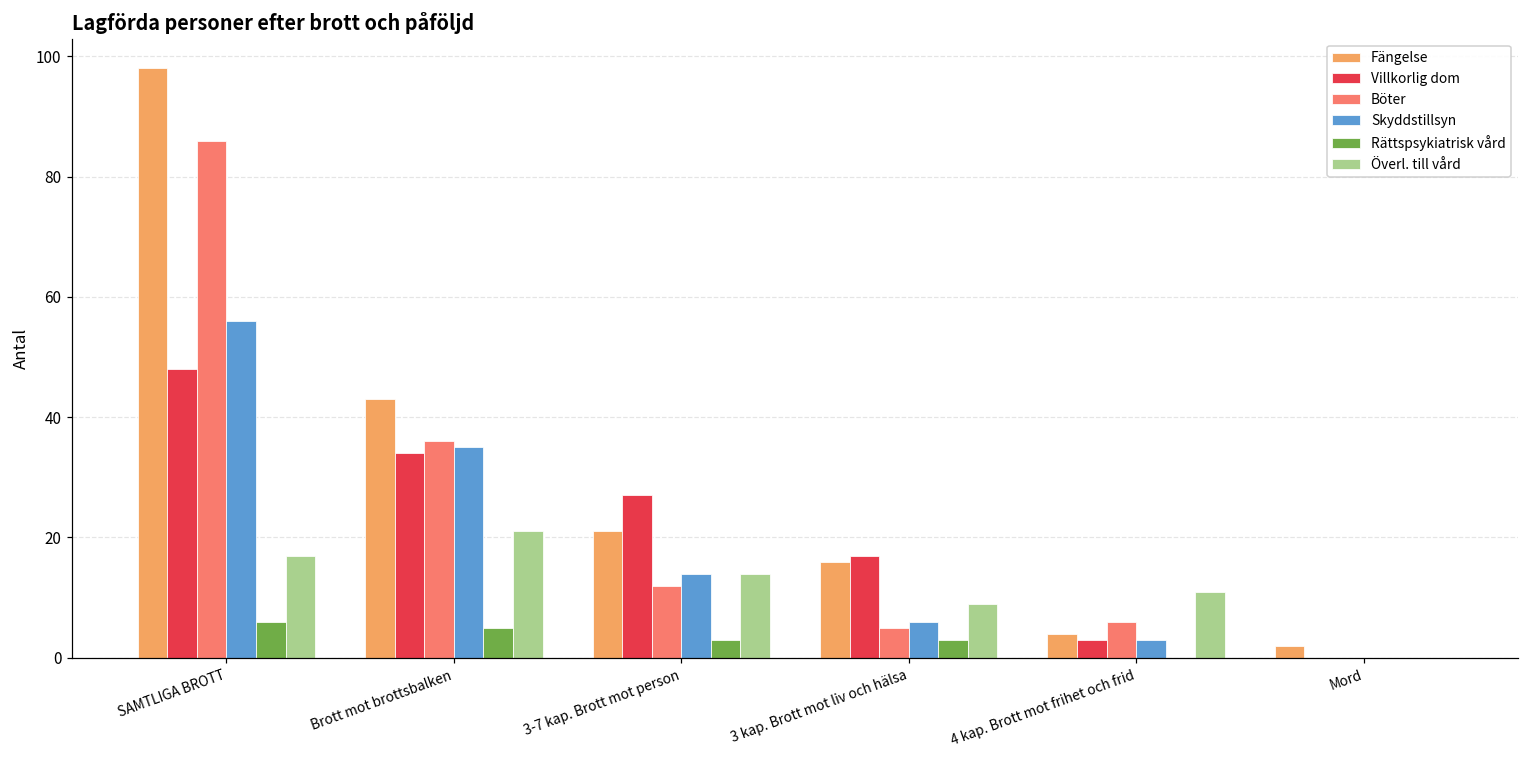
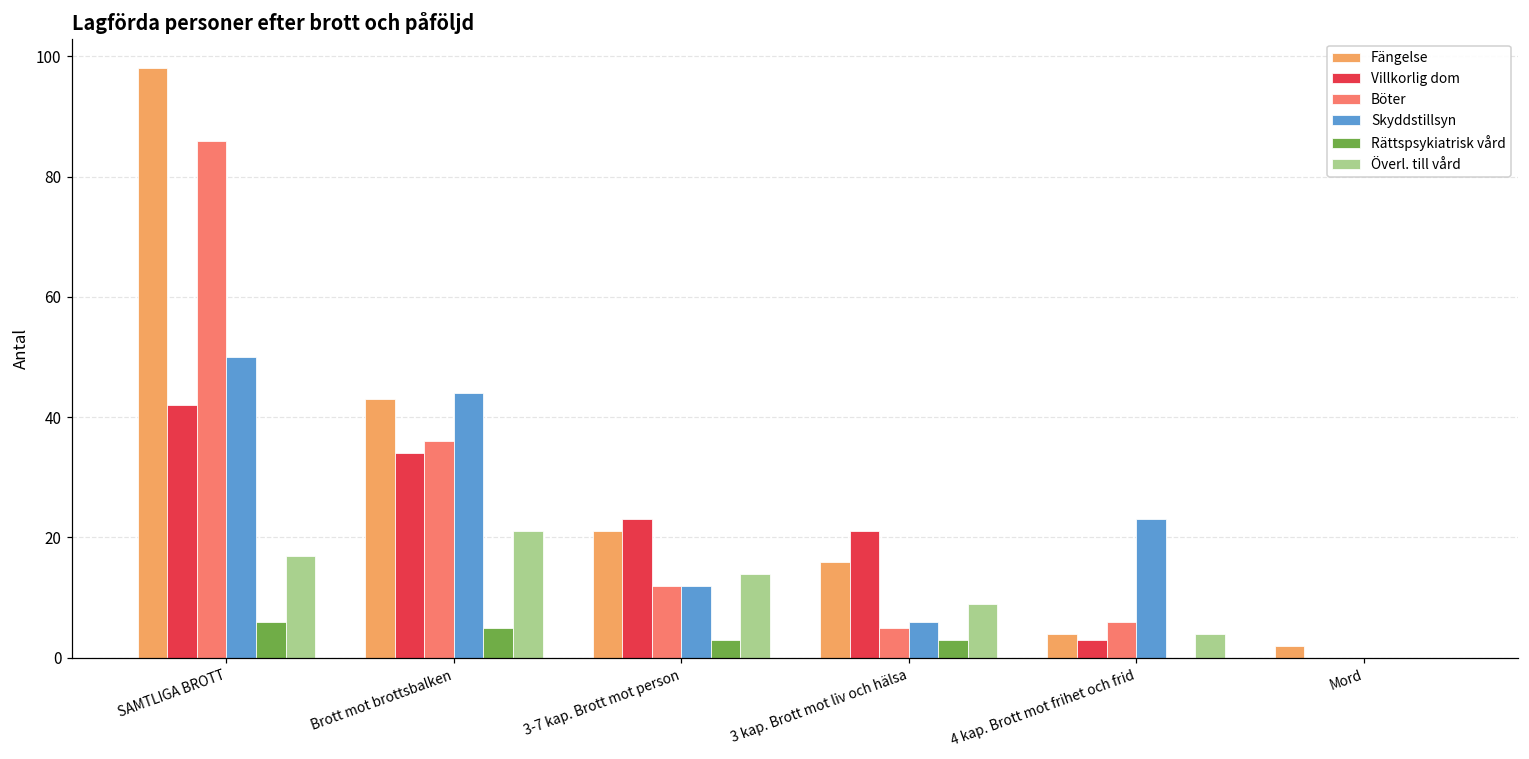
  {
    "Villkorlig dom": {
-     "SAMTLIGA BROTT": 48,
+     "SAMTLIGA BROTT": 42,
      "Brott mot brottsbalken": 34,
-     "3-7 kap. Brott mot person": 27,
-     "3 kap. Brott mot liv och hälsa": 17,
+     "3-7 kap. Brott mot person": 23,
+     "3 kap. Brott mot liv och hälsa": 21,
      "4 kap. Brott mot frihet och frid": 3,
      "Mord": 0
    },
    "Skyddstillsyn": {
-     "SAMTLIGA BROTT": 56,
-     "Brott mot brottsbalken": 35,
-     "3-7 kap. Brott mot person": 14,
+     "SAMTLIGA BROTT": 50,
+     "Brott mot brottsbalken": 44,
+     "3-7 kap. Brott mot person": 12,
      "3 kap. Brott mot liv och hälsa": 6,
-     "4 kap. Brott mot frihet och frid": 3,
+     "4 kap. Brott mot frihet och frid": 23,
      "Mord": 0
    },
    "Rättspsykiatrisk vård": {
      "SAMTLIGA BROTT": 6,
      "Brott mot brottsbalken": 5,
      "3-7 kap. Brott mot person": 3,
      "3 kap. Brott mot liv och hälsa": 3,
      "4 kap. Brott mot frihet och frid": 0,
      "Mord": 0
    },
    "Överl. till vård": {
      "SAMTLIGA BROTT": 17,
      "Brott mot brottsbalken": 21,
      "3-7 kap. Brott mot person": 14,
      "3 kap. Brott mot liv och hälsa": 9,
-     "4 kap. Brott mot frihet och frid": 11,
+     "4 kap. Brott mot frihet och frid": 4,
      "Mord": 0
    }
  }
